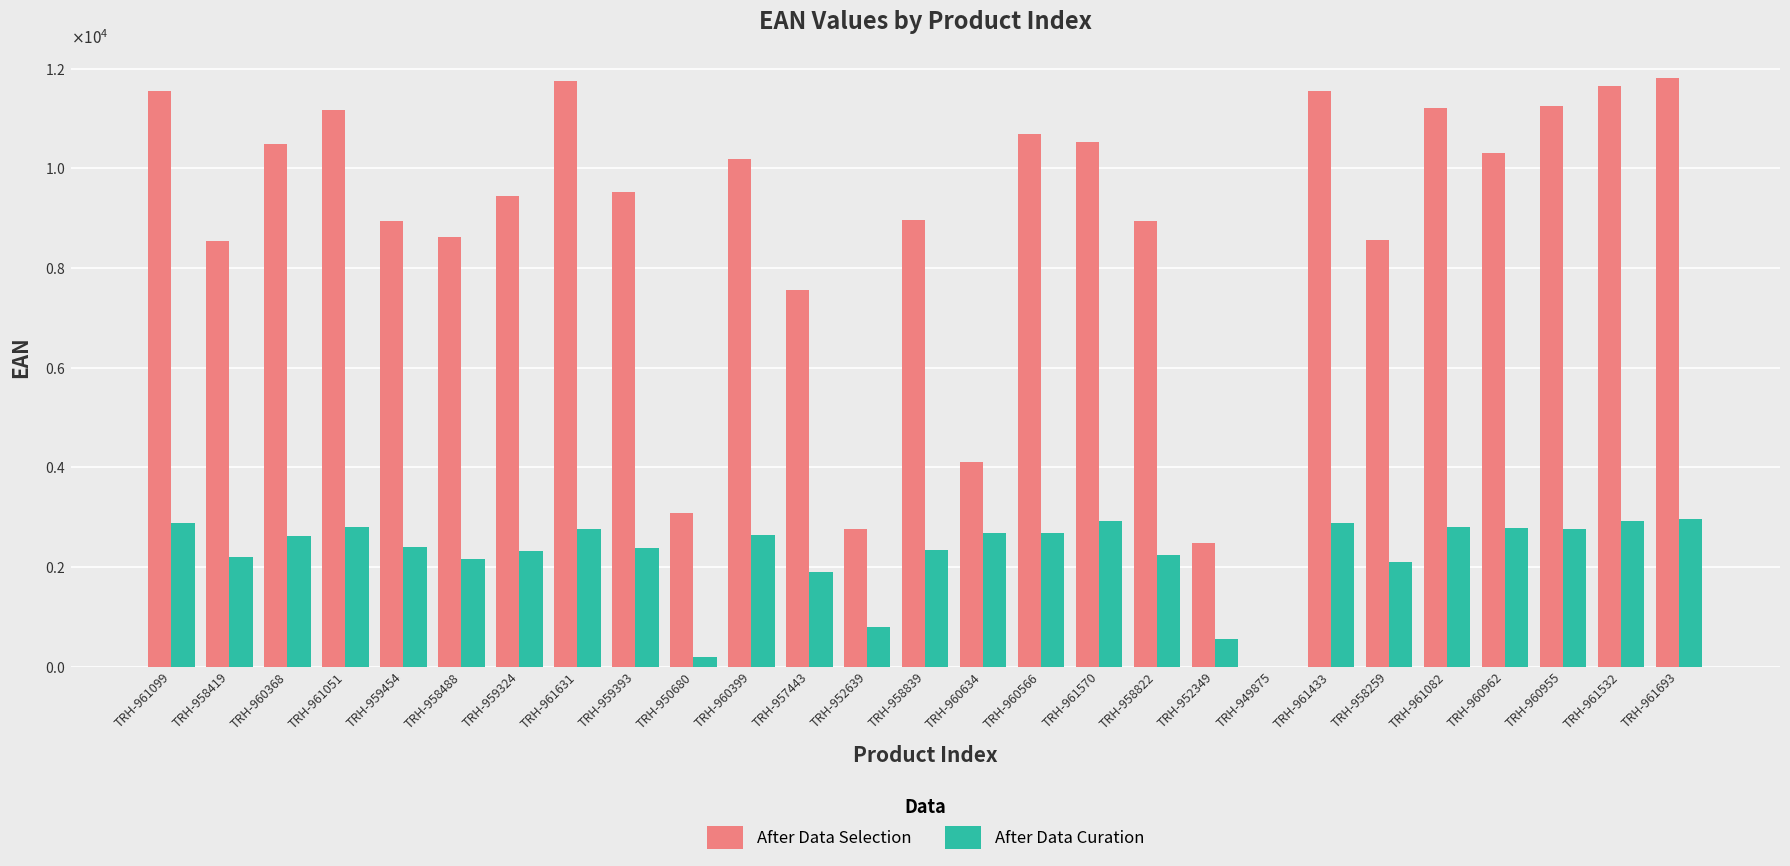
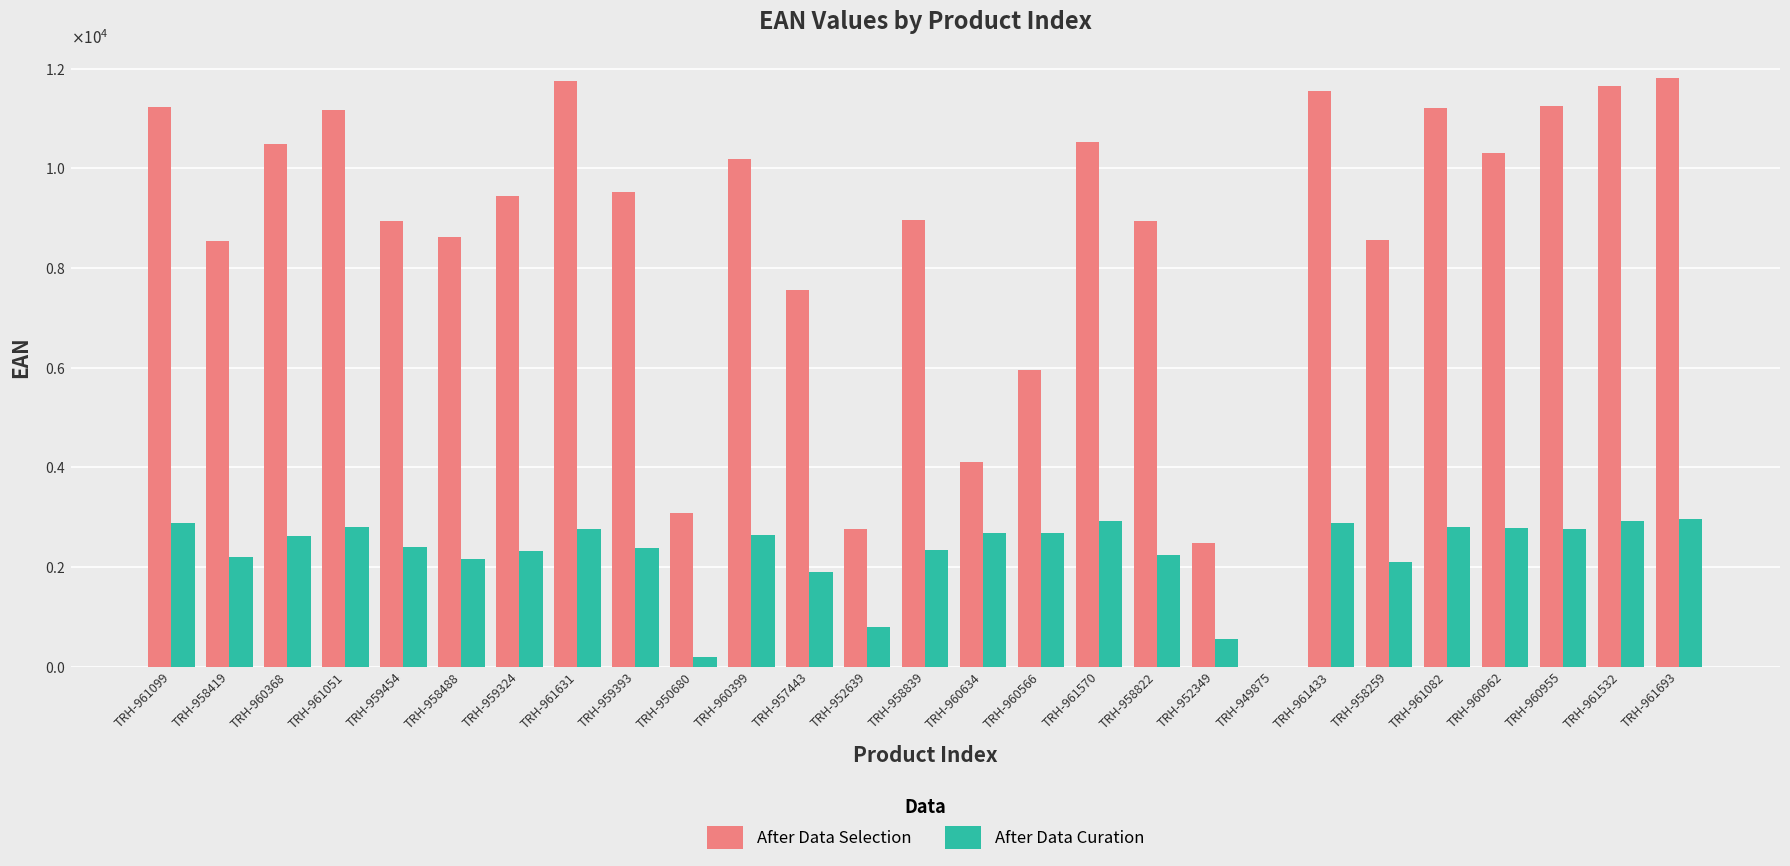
  {
    "After Data Selection": {
-     "TRH-961099": 11600,
+     "TRH-961099": 11200,
      "TRH-958419": 8500,
      "TRH-960368": 10500,
      "TRH-961051": 11200,
      "TRH-959454": 8900,
      "TRH-958488": 8600,
      "TRH-959324": 9400,
      "TRH-961631": 11800,
      "TRH-959393": 9500,
      "TRH-950680": 3100,
      "TRH-960399": 10200,
      "TRH-957443": 7600,
      "TRH-952639": 2800,
      "TRH-958839": 9000,
      "TRH-960634": 4100,
-     "TRH-960566": 10700,
+     "TRH-960566": 5900,
      "TRH-961570": 10500,
      "TRH-958822": 8900,
      "TRH-952349": 2500,
      "TRH-949875": 0,
      "TRH-961433": 11600,
      "TRH-958259": 8600,
      "TRH-961082": 11200,
      "TRH-960962": 10300,
      "TRH-960955": 11200,
      "TRH-961532": 11700,
      "TRH-961693": 11800
    },
    "After Data Curation": {
      "TRH-961099": 2900,
      "TRH-958419": 2200,
      "TRH-960368": 2600,
      "TRH-961051": 2800,
      "TRH-959454": 2400,
      "TRH-958488": 2200,
      "TRH-959324": 2300,
      "TRH-961631": 2800,
      "TRH-959393": 2400,
      "TRH-950680": 200,
      "TRH-960399": 2600,
      "TRH-957443": 1900,
      "TRH-952639": 800,
      "TRH-958839": 2300,
      "TRH-960634": 2700,
      "TRH-960566": 2700,
      "TRH-961570": 2900,
      "TRH-958822": 2200,
      "TRH-952349": 600,
      "TRH-949875": 0,
      "TRH-961433": 2900,
      "TRH-958259": 2100,
      "TRH-961082": 2800,
      "TRH-960962": 2800,
      "TRH-960955": 2800,
      "TRH-961532": 2900,
      "TRH-961693": 3000
    }
  }
